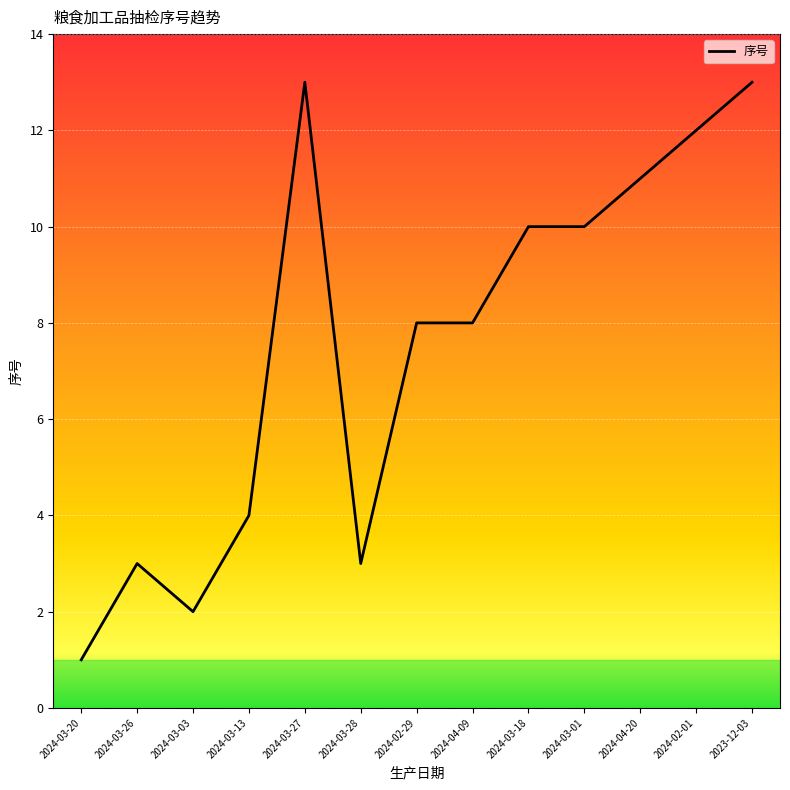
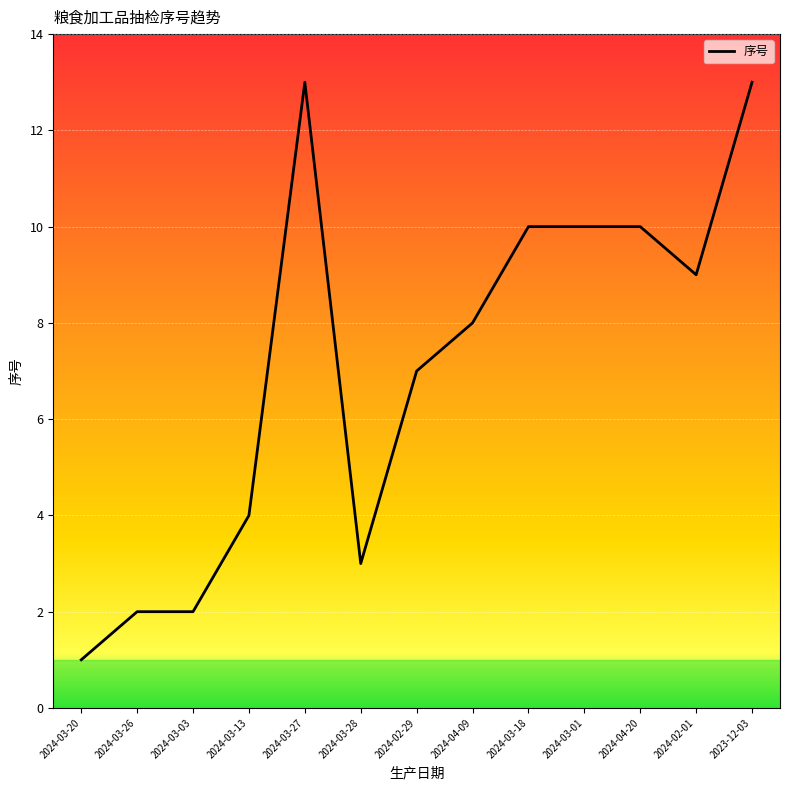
  {
-   "2024-03-26": 3,
+   "2024-03-26": 2,
    "2024-03-03": 2,
    "2024-03-13": 4,
    "2024-03-27": 13,
    "2024-03-28": 3,
-   "2024-02-29": 8,
+   "2024-02-29": 7,
    "2024-04-09": 8,
    "2024-03-18": 10,
    "2024-03-01": 10,
-   "2024-04-20": 11,
-   "2024-02-01": 12,
+   "2024-04-20": 10,
+   "2024-02-01": 9,
    "2023-12-03": 13
  }
